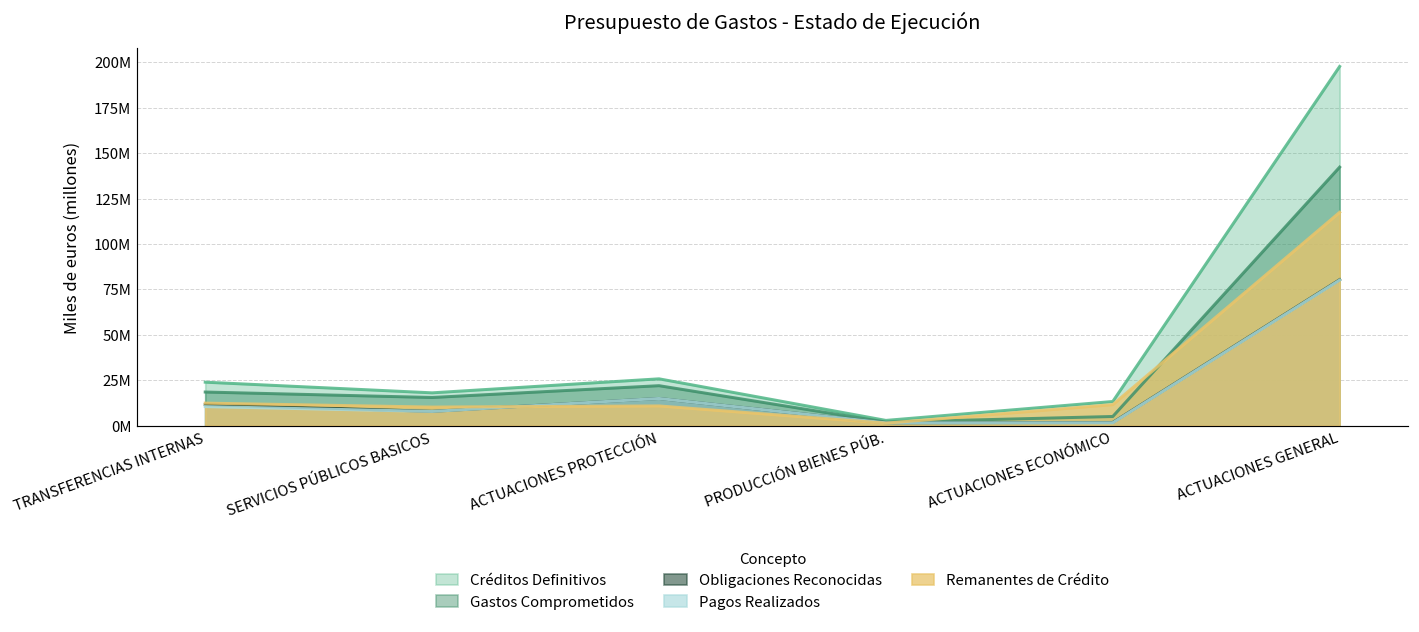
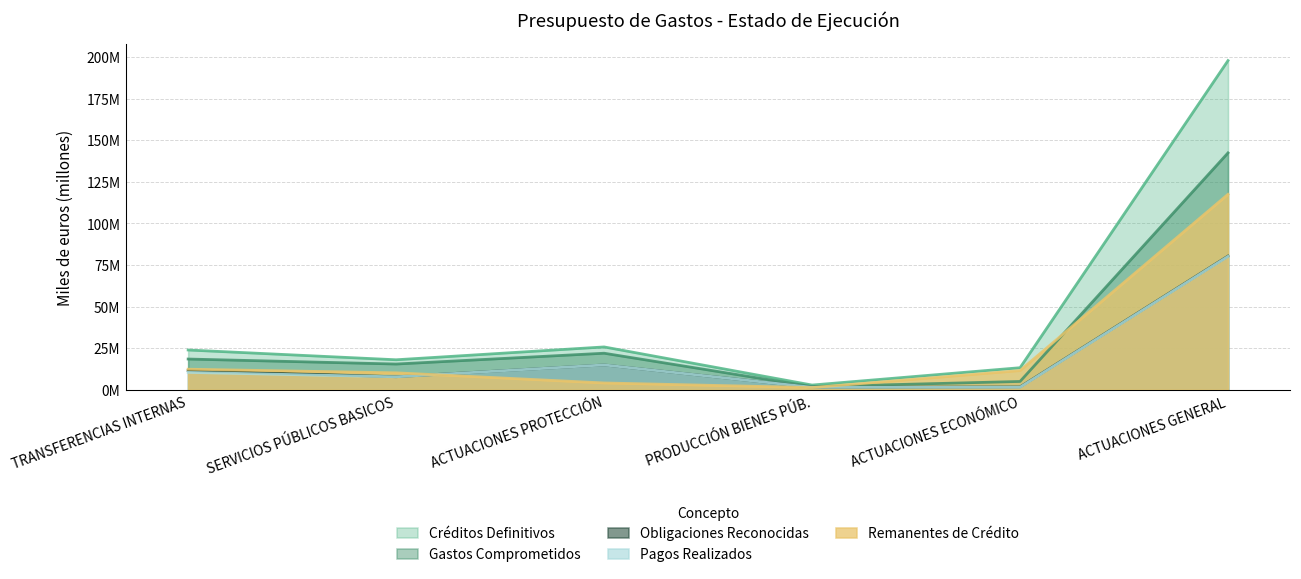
  {
    "Remanentes de Crédito": {
      "SERVICIOS PÚBLICOS BASICOS": 10000000,
-     "ACTUACIONES PROTECCIÓN": 11000000,
+     "ACTUACIONES PROTECCIÓN": 4000000,
      "ACTUACIONES ECONÓMICO": 12000000,
      "ACTUACIONES GENERAL": 117000000
    }
  }
